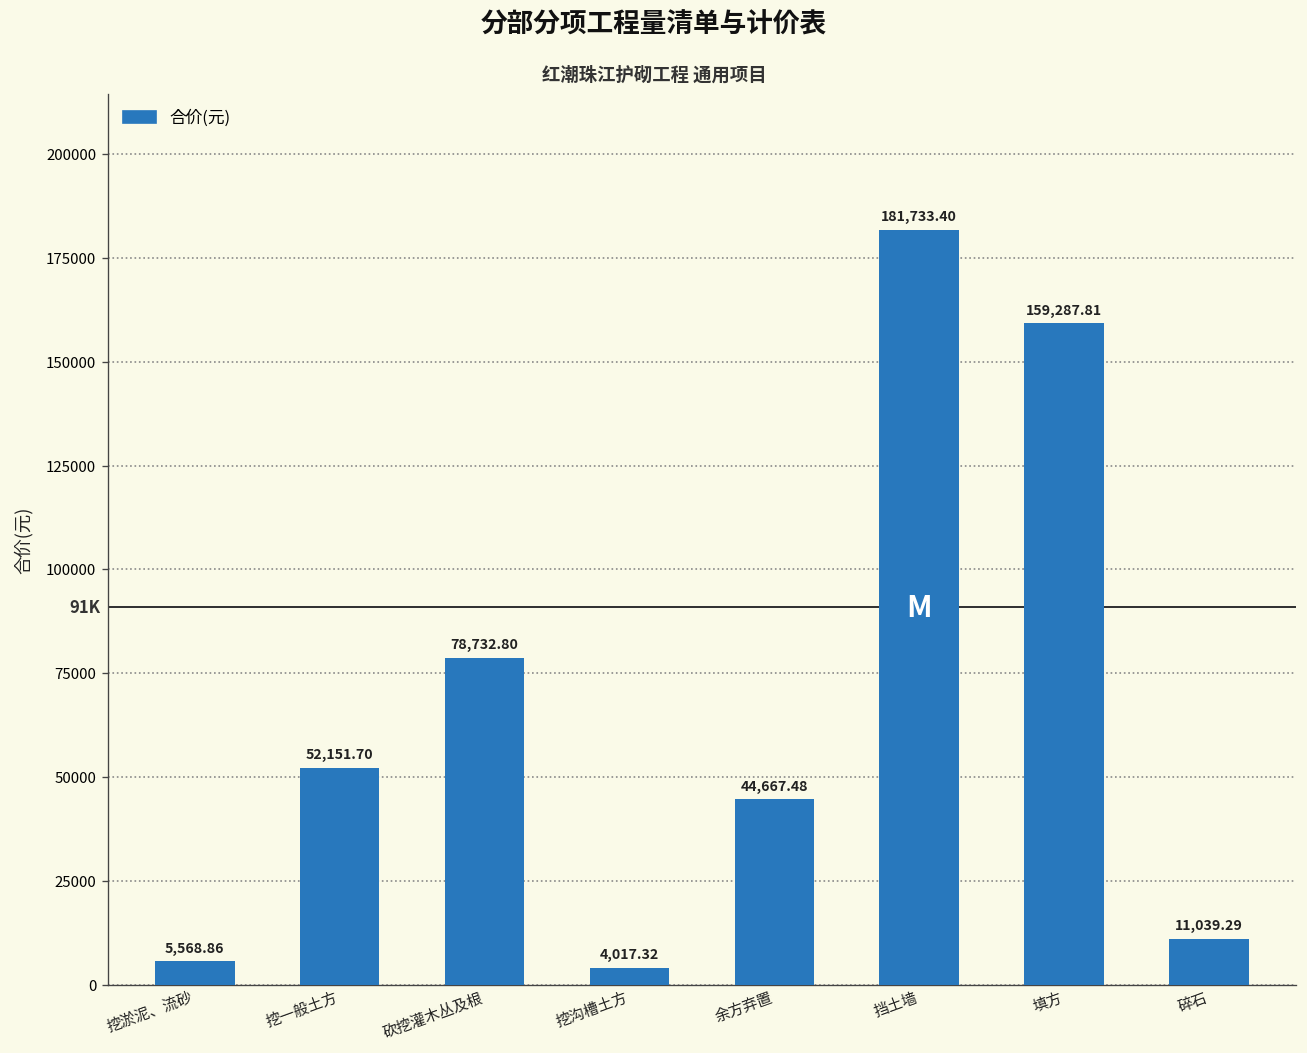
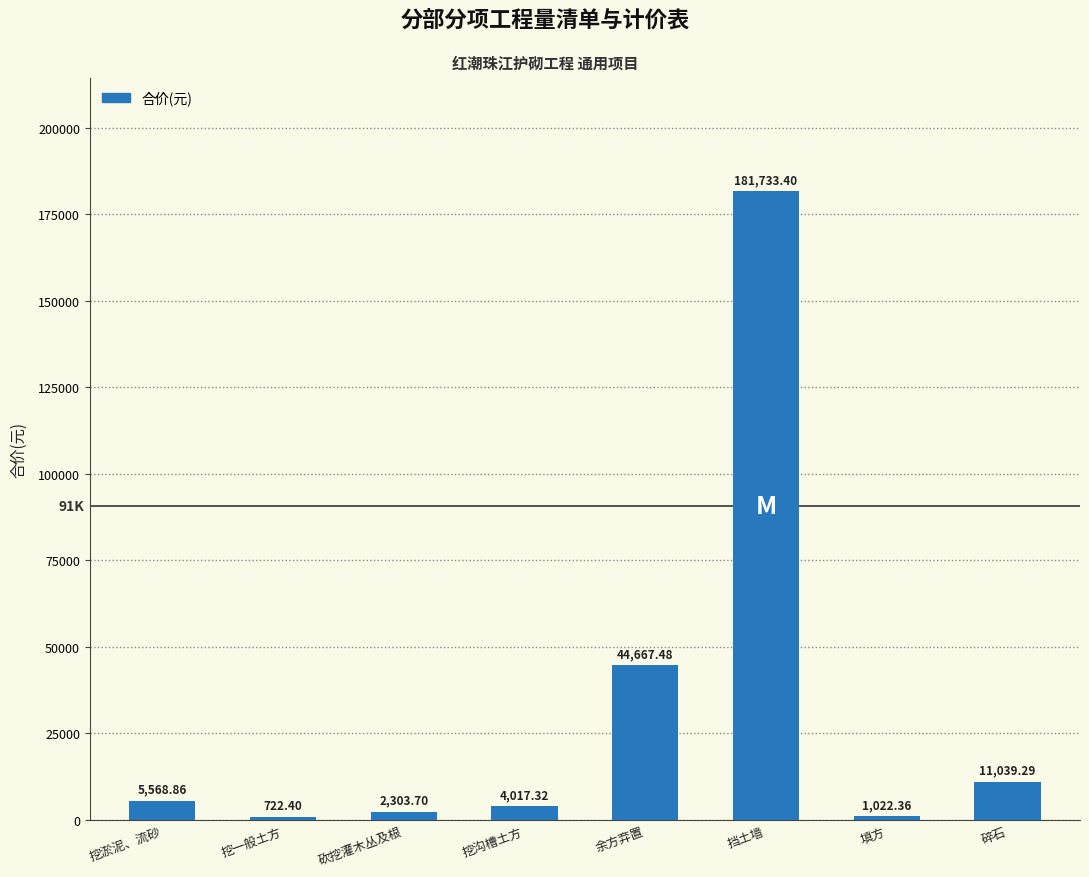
  {
    "挖淤泥、流砂": "5,568.86",
-   "挖一般土方": "52,151.70",
-   "砍挖灌木丛及根": "78,732.80",
+   "挖一般土方": "722.40",
+   "砍挖灌木丛及根": "2,303.70",
    "挖沟槽土方": "4,017.32",
    "余方弃置": "44,667.48",
    "挡土墙": "181,733.40",
-   "填方": "159,287.81",
+   "填方": "1,022.36",
    "碎石": "11,039.29"
  }
